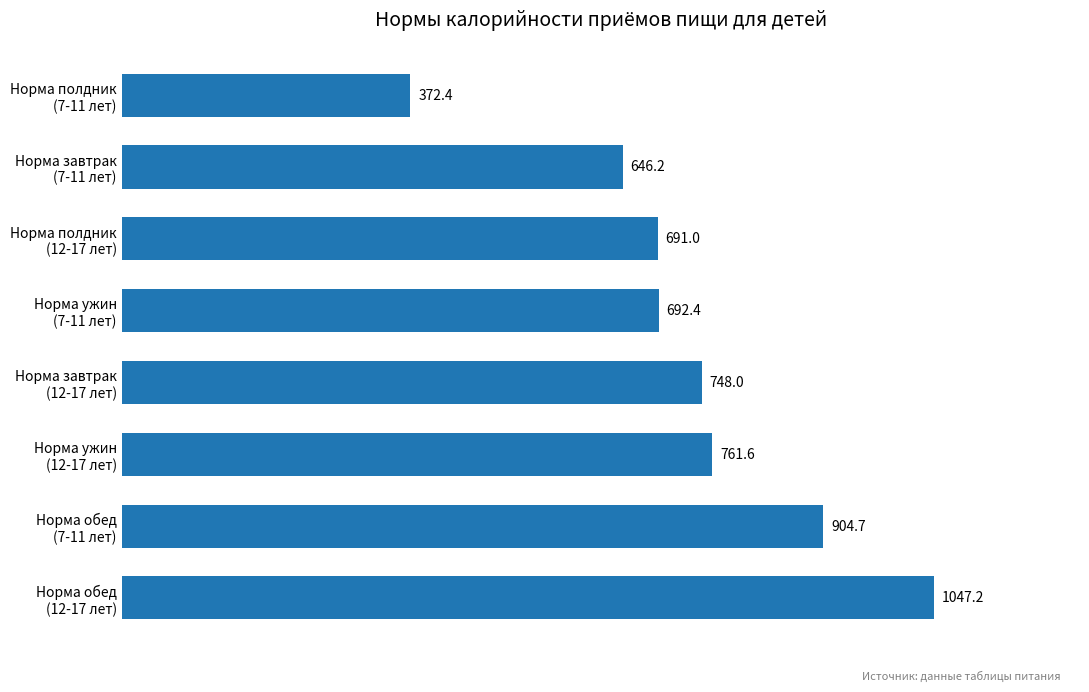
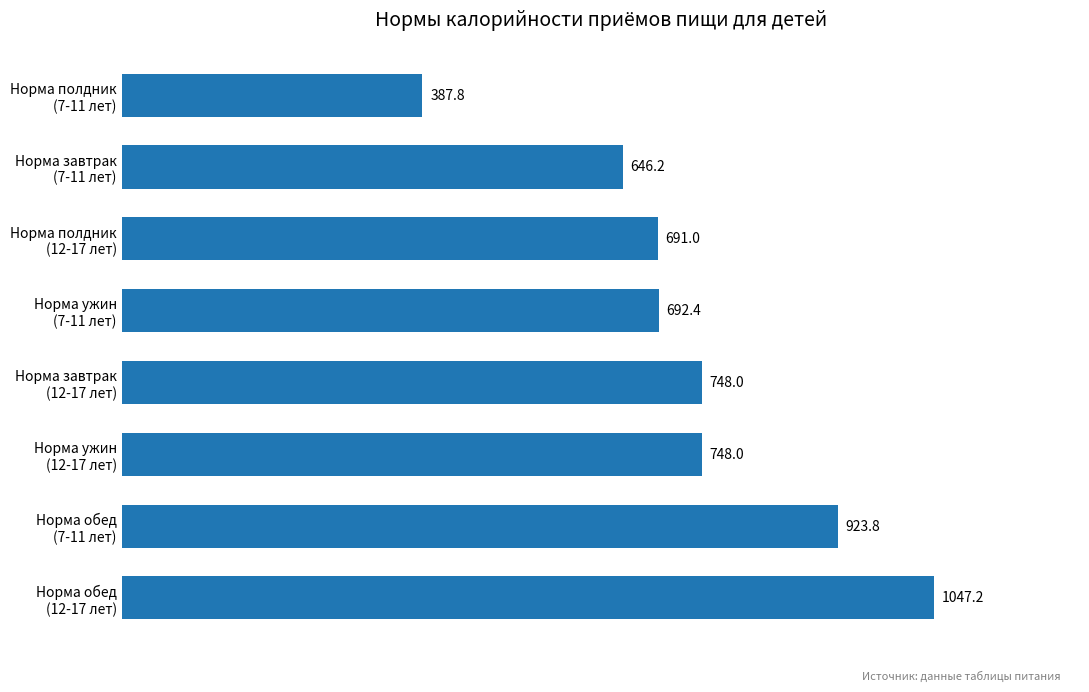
  {
-   "Норма полдник (7-11 лет)": 372.4,
+   "Норма полдник (7-11 лет)": 387.8,
    "Норма завтрак (7-11 лет)": 646.2,
    "Норма полдник (12-17 лет)": 691.0,
    "Норма ужин (7-11 лет)": 692.4,
    "Норма завтрак (12-17 лет)": 748.0,
-   "Норма ужин (12-17 лет)": 761.6,
-   "Норма обед (7-11 лет)": 904.7,
+   "Норма ужин (12-17 лет)": 748.0,
+   "Норма обед (7-11 лет)": 923.8,
    "Норма обед (12-17 лет)": 1047.2
  }
